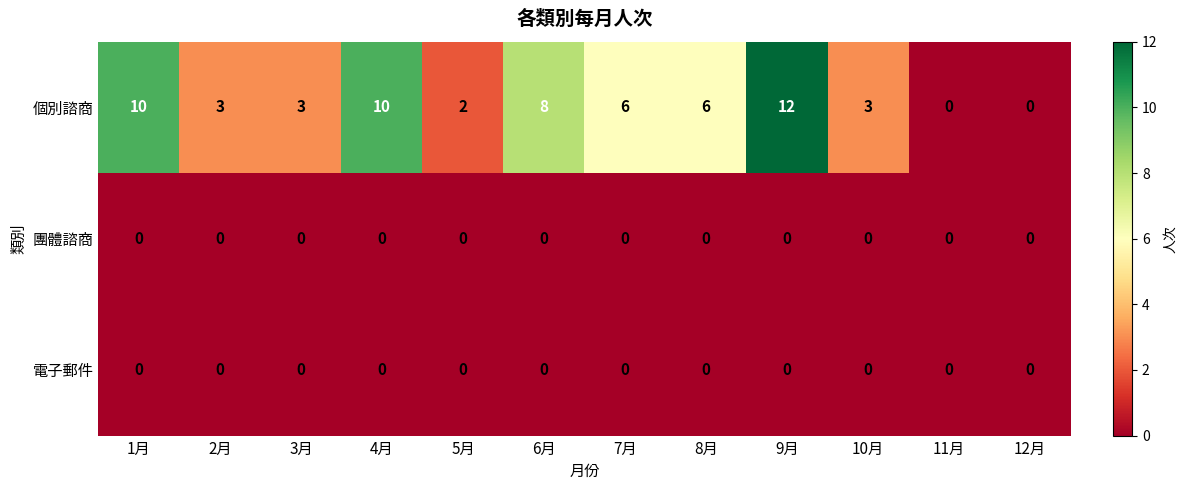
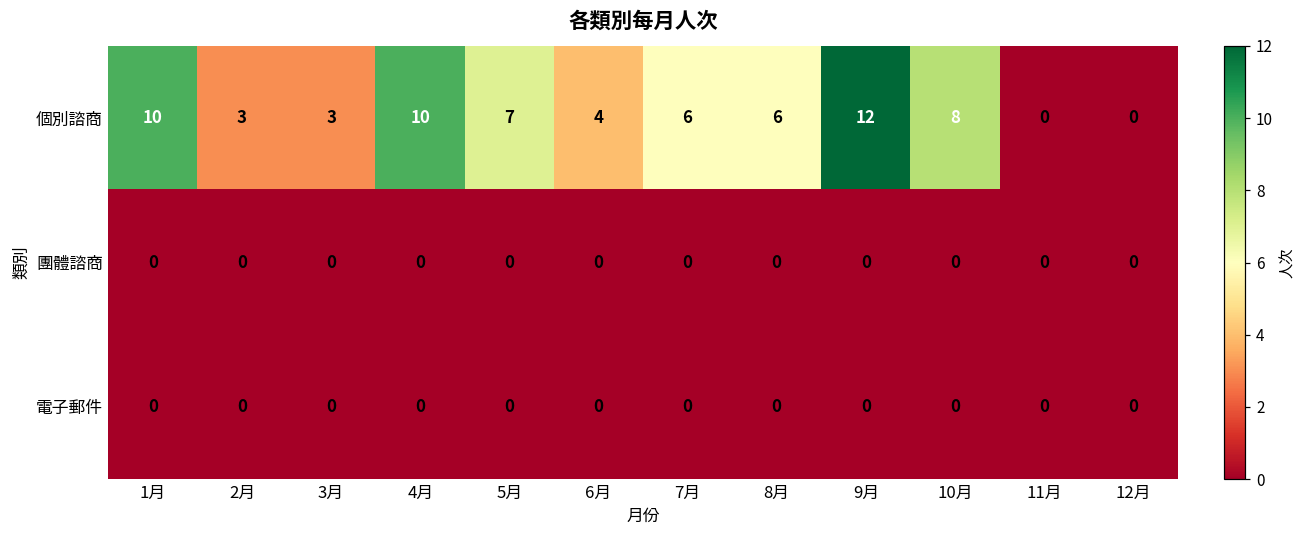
  {
    "個別諮商": {
      "1月": 10,
      "2月": 3,
      "3月": 3,
      "4月": 10,
-     "5月": 2,
-     "6月": 8,
+     "5月": 7,
+     "6月": 4,
      "7月": 6,
      "8月": 6,
      "9月": 12,
-     "10月": 3,
+     "10月": 8,
      "11月": 0,
      "12月": 0
    },
    "團體諮商": {
      "1月": 0,
      "2月": 0,
      "3月": 0,
      "4月": 0,
      "5月": 0,
      "6月": 0,
      "7月": 0,
      "8月": 0,
      "9月": 0,
      "10月": 0,
      "11月": 0,
      "12月": 0
    },
    "電子郵件": {
      "1月": 0,
      "2月": 0,
      "3月": 0,
      "4月": 0,
      "5月": 0,
      "6月": 0,
      "7月": 0,
      "8月": 0,
      "9月": 0,
      "10月": 0,
      "11月": 0,
      "12月": 0
    }
  }
